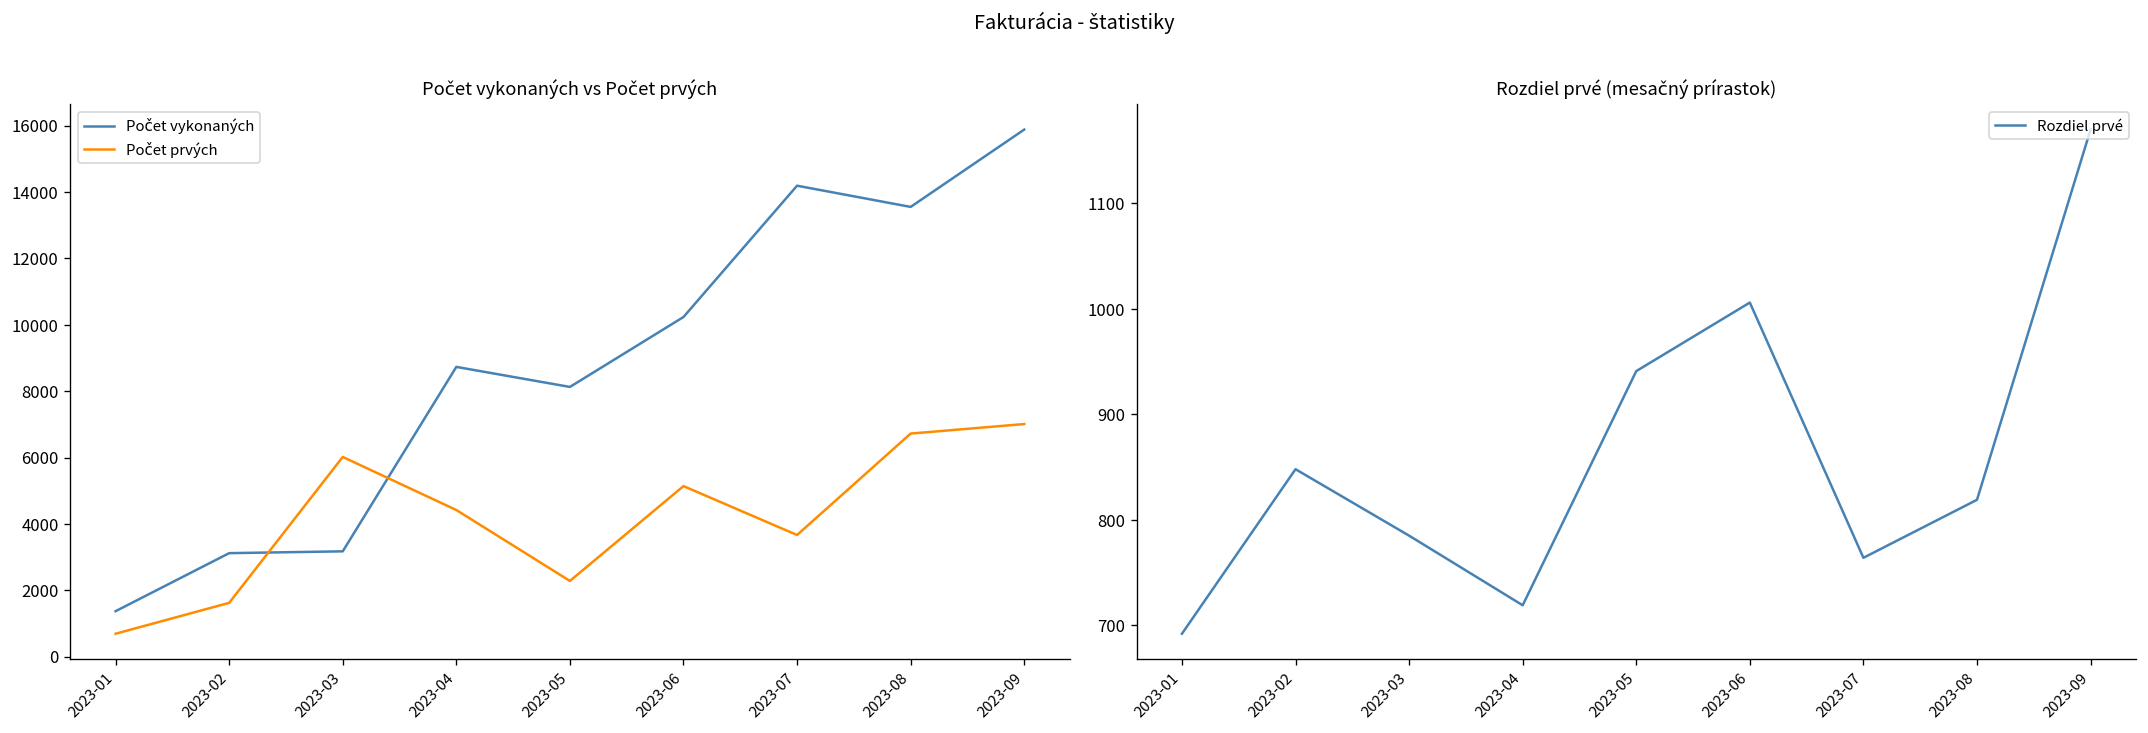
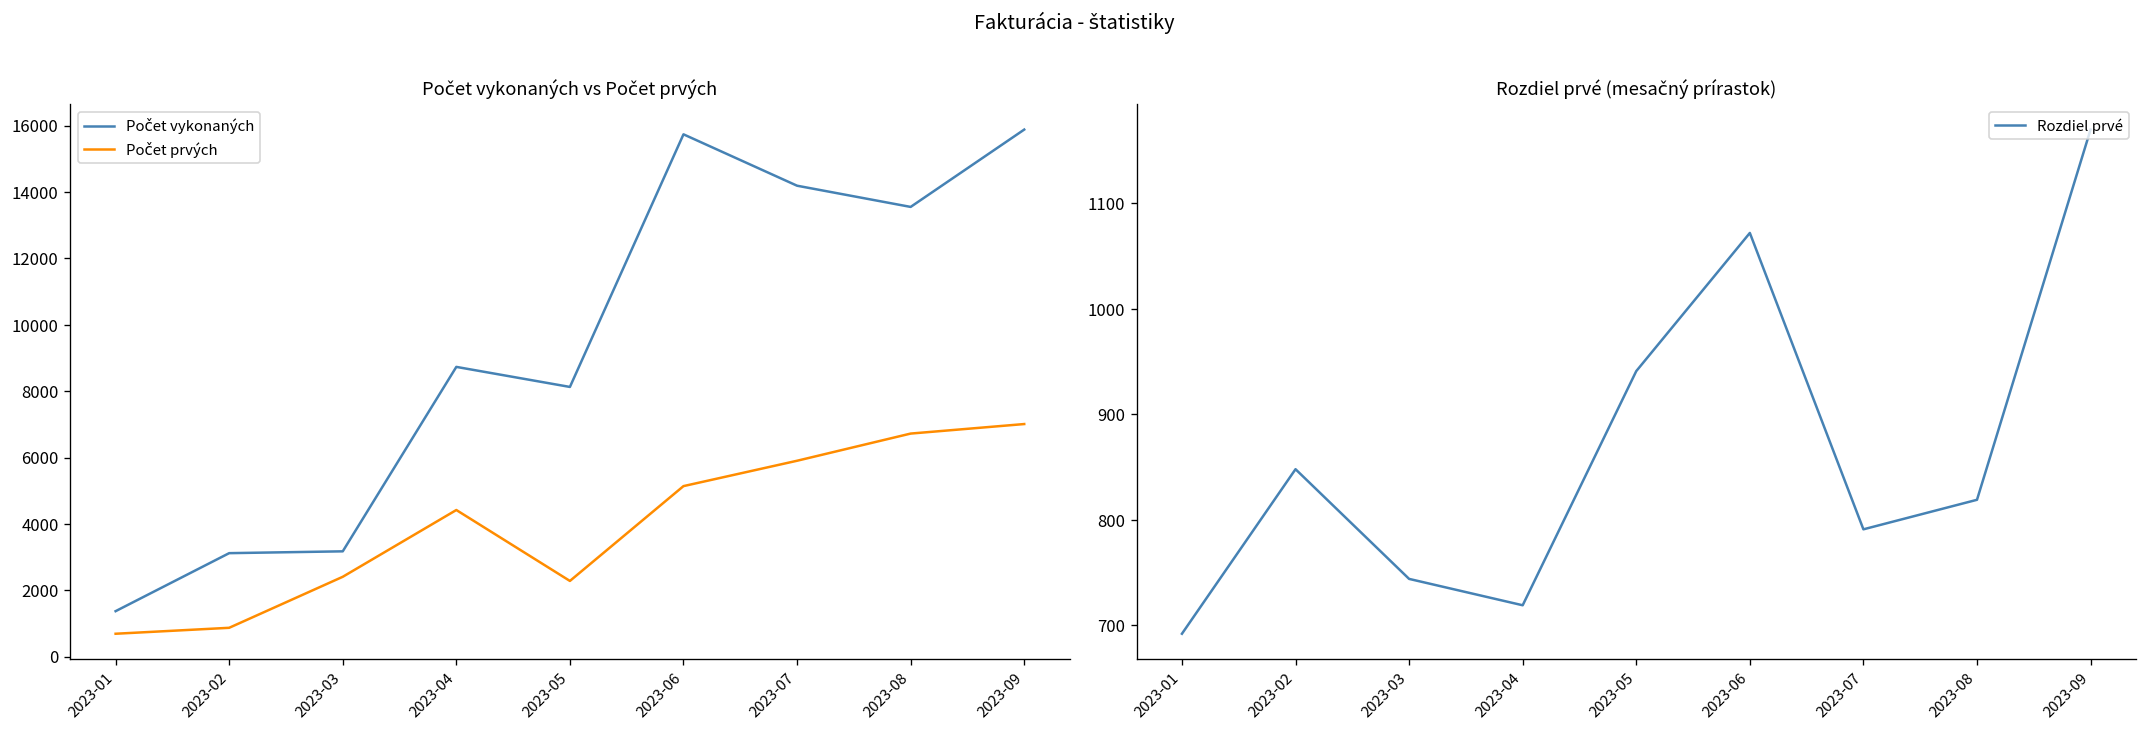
  {
    "Počet vykonaných vs Počet prvých": {
      "Počet vykonaných": {
        "2023-01": 1400,
        "2023-02": 3100,
        "2023-03": 3200,
        "2023-04": 8700,
        "2023-05": 8100,
-       "2023-06": 10200,
+       "2023-06": 15700,
        "2023-07": 14200,
        "2023-08": 13600,
        "2023-09": 15900
      },
      "Počet prvých": {
        "2023-01": 700,
-       "2023-02": 1600,
-       "2023-03": 6000,
+       "2023-02": 900,
+       "2023-03": 2400,
        "2023-04": 4400,
        "2023-05": 2300,
        "2023-06": 5100,
-       "2023-07": 3700,
+       "2023-07": 5900,
        "2023-08": 6700,
        "2023-09": 7000
      }
    },
    "Rozdiel prvé (mesačný prírastok)": {
      "2023-01": 690,
      "2023-02": 850,
-     "2023-03": 790,
+     "2023-03": 740,
      "2023-04": 720,
      "2023-05": 940,
-     "2023-06": 1010,
-     "2023-07": 760,
+     "2023-06": 1070,
+     "2023-07": 790,
      "2023-08": 820
    }
  }
